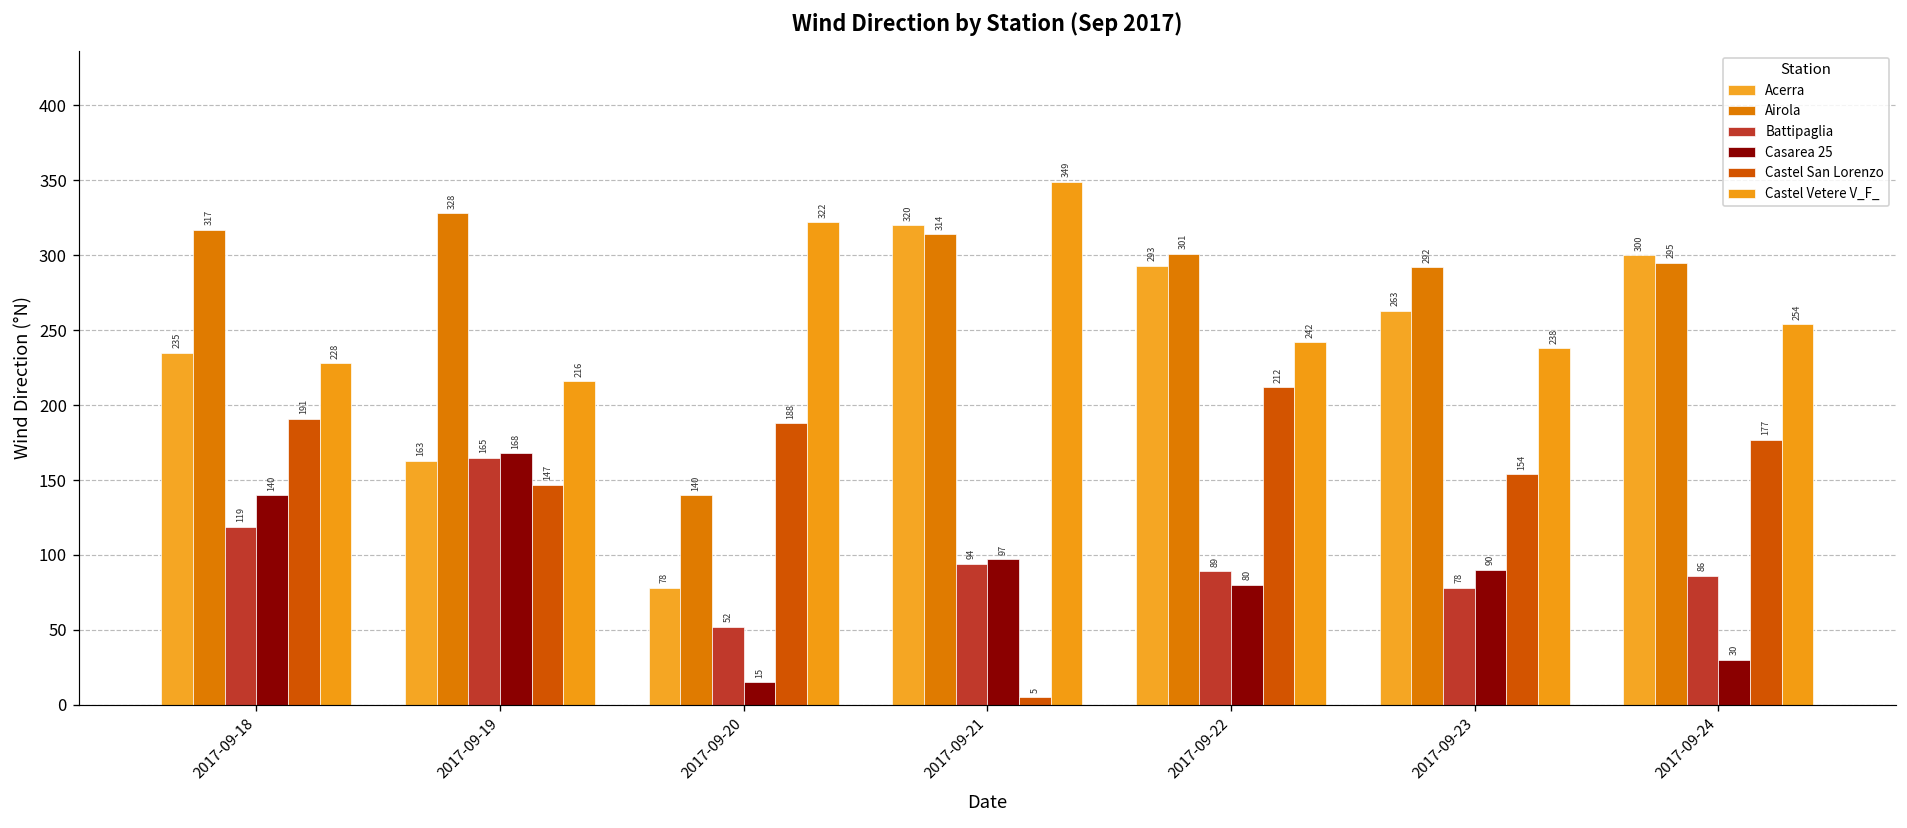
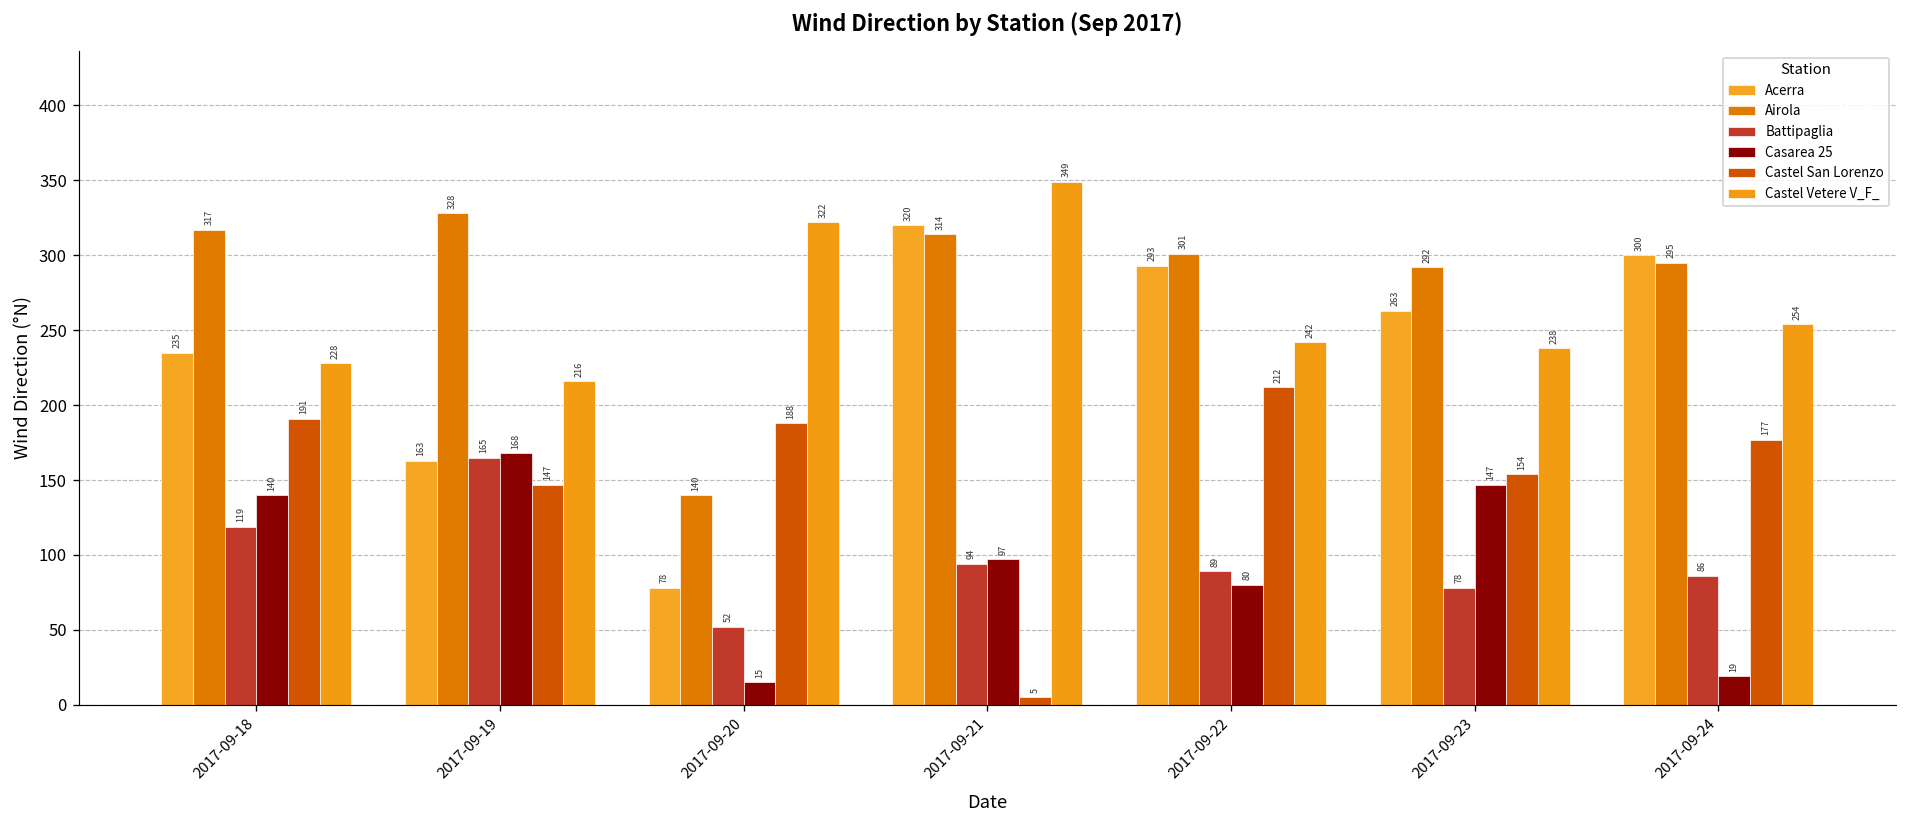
  {
    "Casarea 25": {
      "2017-09-18": 140,
      "2017-09-19": 168,
      "2017-09-20": 15,
      "2017-09-21": 97,
      "2017-09-22": 80,
-     "2017-09-23": 90,
-     "2017-09-24": 30
+     "2017-09-23": 147,
+     "2017-09-24": 19
    }
  }
